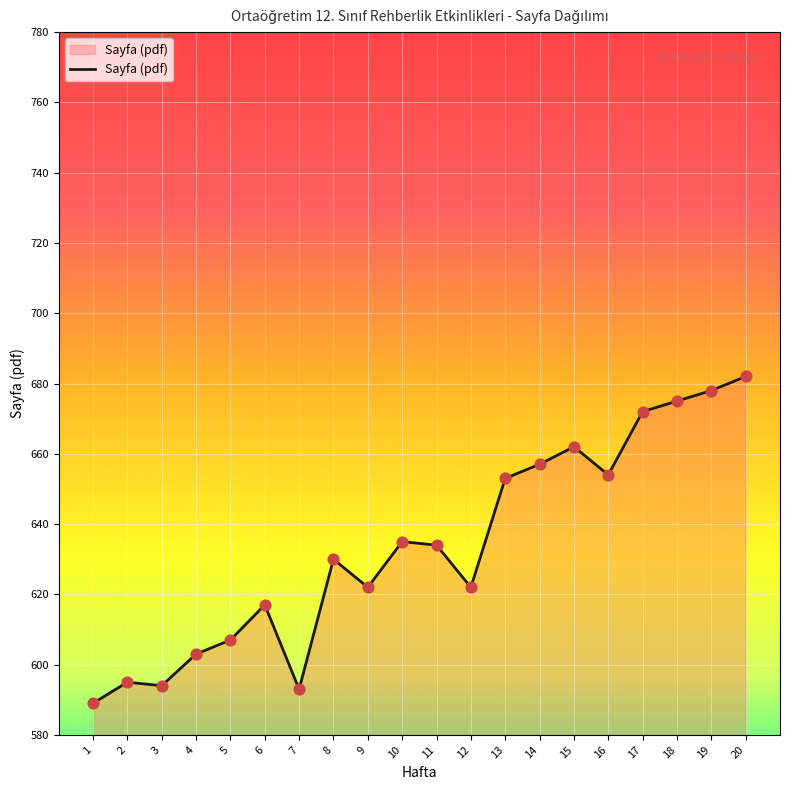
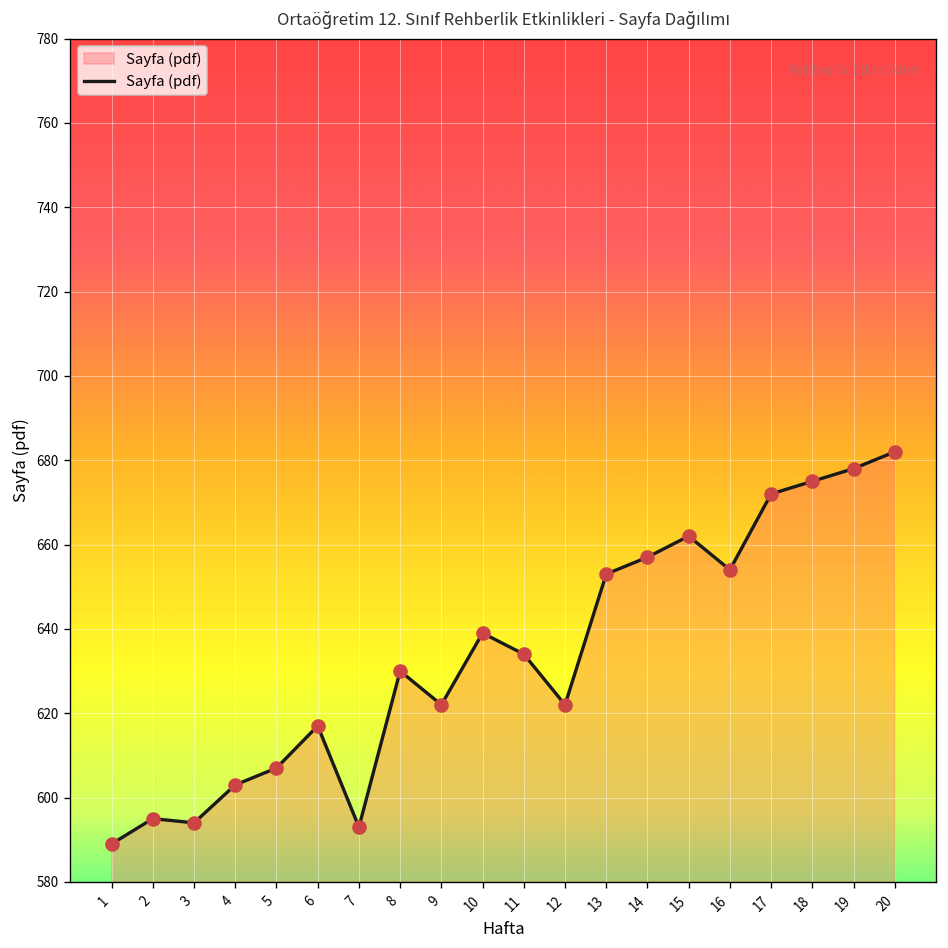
  {
    "1": 589,
    "2": 595,
    "3": 594,
    "4": 603,
    "5": 607,
    "6": 617,
    "7": 593,
    "8": 630,
    "9": 622,
-   "10": 635,
+   "10": 639,
    "11": 634,
    "12": 622,
    "13": 653,
    "14": 657,
    "15": 662,
    "16": 654,
    "17": 672,
    "18": 675,
    "19": 678,
    "20": 682
  }
